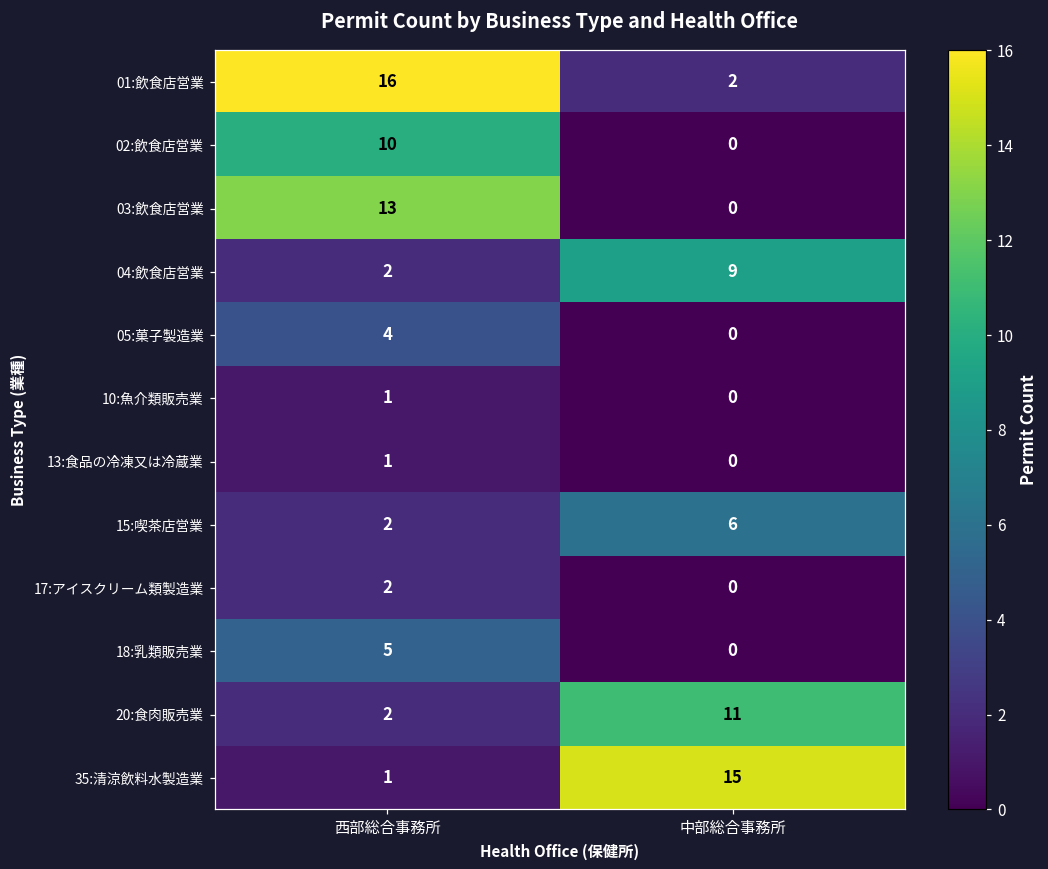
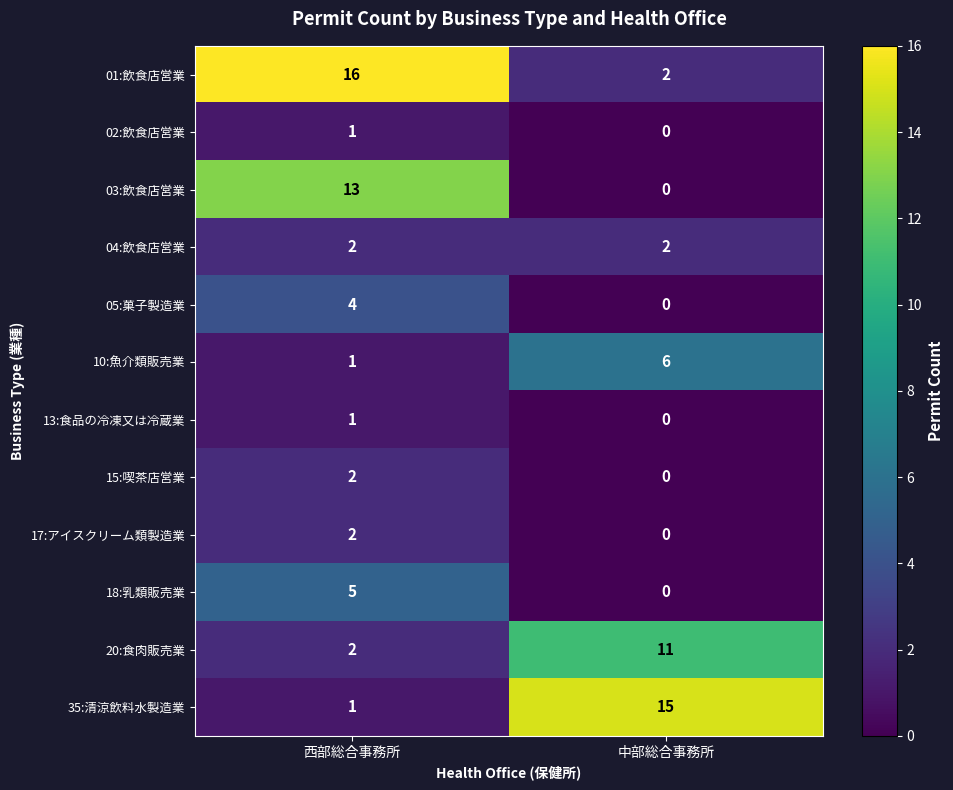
  {
    "01:飲食店営業": {
      "西部総合事務所": 16,
      "中部総合事務所": 2
    },
    "02:飲食店営業": {
-     "西部総合事務所": 10,
+     "西部総合事務所": 1,
      "中部総合事務所": 0
    },
    "03:飲食店営業": {
      "西部総合事務所": 13,
      "中部総合事務所": 0
    },
    "04:飲食店営業": {
      "西部総合事務所": 2,
-     "中部総合事務所": 9
+     "中部総合事務所": 2
    },
    "05:菓子製造業": {
      "西部総合事務所": 4,
      "中部総合事務所": 0
    },
    "10:魚介類販売業": {
      "西部総合事務所": 1,
-     "中部総合事務所": 0
+     "中部総合事務所": 6
    },
    "13:食品の冷凍又は冷蔵業": {
      "西部総合事務所": 1,
      "中部総合事務所": 0
    },
    "15:喫茶店営業": {
      "西部総合事務所": 2,
-     "中部総合事務所": 6
+     "中部総合事務所": 0
    },
    "17:アイスクリーム類製造業": {
      "西部総合事務所": 2,
      "中部総合事務所": 0
    },
    "18:乳類販売業": {
      "西部総合事務所": 5,
      "中部総合事務所": 0
    },
    "20:食肉販売業": {
      "西部総合事務所": 2,
      "中部総合事務所": 11
    },
    "35:清涼飲料水製造業": {
      "西部総合事務所": 1,
      "中部総合事務所": 15
    }
  }
